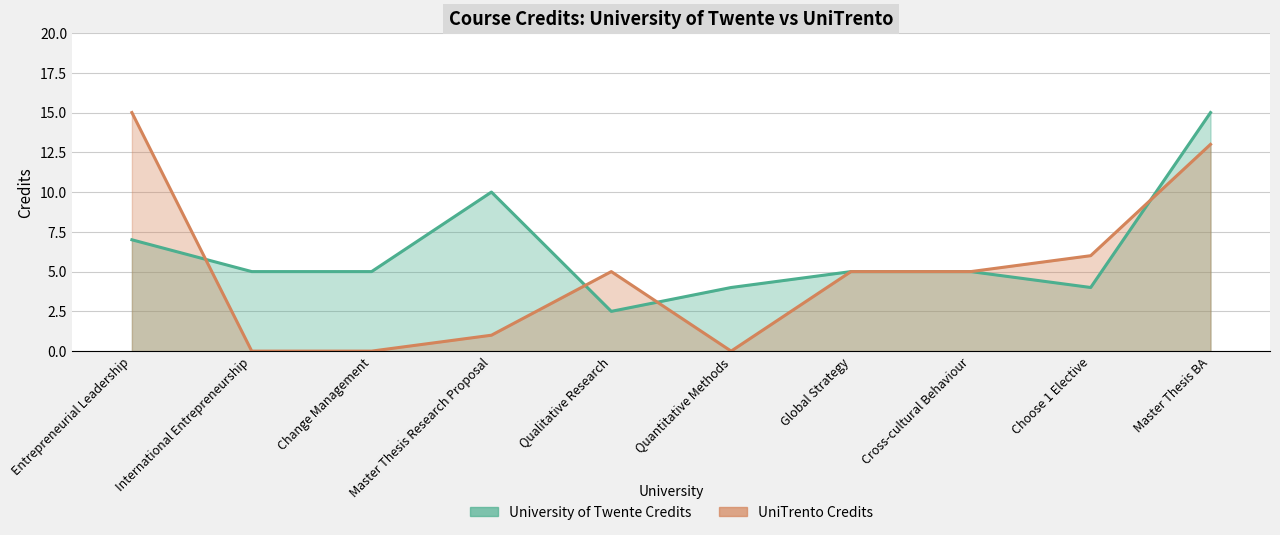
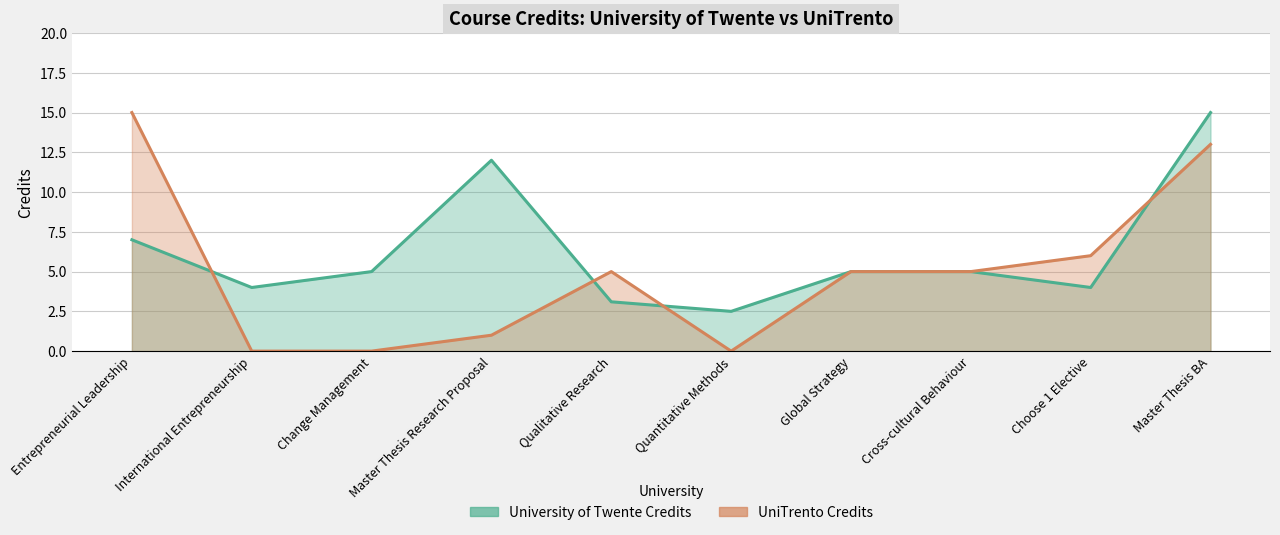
  {
    "University of Twente Credits": {
      "Entrepreneurial Leadership": 7.0,
-     "International Entrepreneurship": 5,
+     "International Entrepreneurship": 4,
      "Change Management": 5.0,
-     "Master Thesis Research Proposal": 10,
-     "Qualitative Research": 2.5,
-     "Quantitative Methods": 4.0,
+     "Master Thesis Research Proposal": 12,
+     "Qualitative Research": 3.1,
+     "Quantitative Methods": 2.5,
      "Choose 1 Elective": 4.0,
      "Master Thesis BA": 15.0
    },
    "UniTrento Credits": {
      "Entrepreneurial Leadership": 15.0,
      "International Entrepreneurship": 0.0,
      "Change Management": 0.0,
      "Master Thesis Research Proposal": 1.0,
      "Qualitative Research": 5.0,
      "Quantitative Methods": 0.0,
      "Choose 1 Elective": 6.0,
      "Master Thesis BA": 13.0
    }
  }
